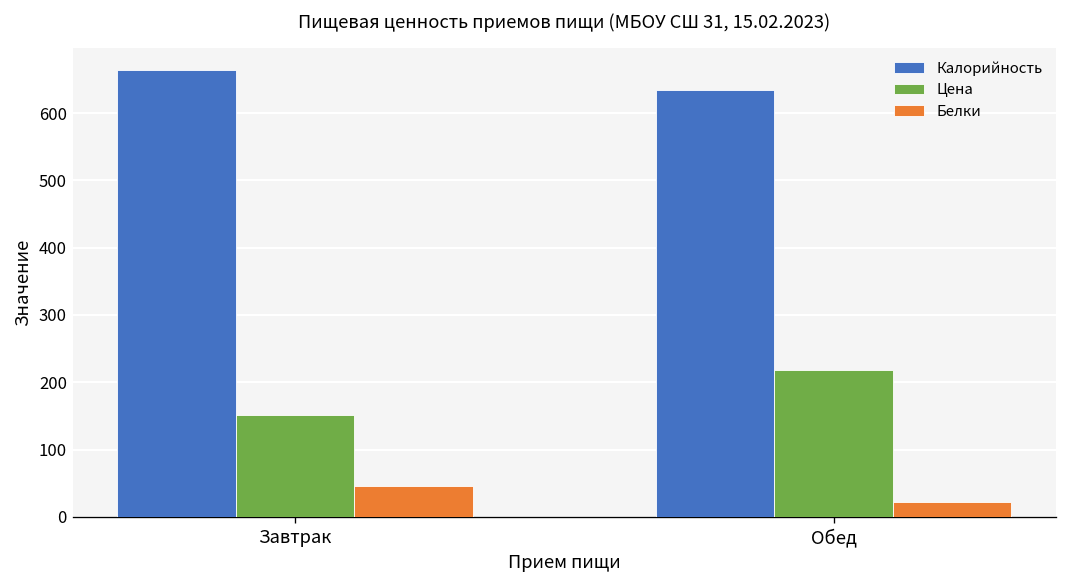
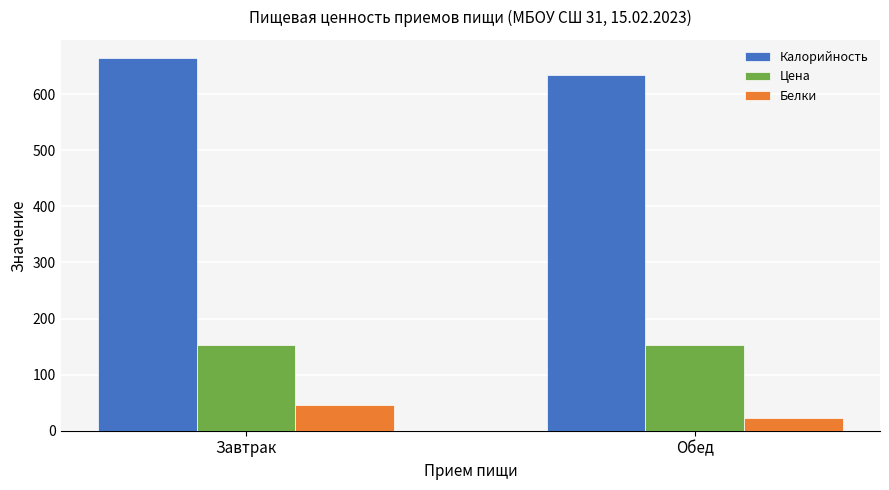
  {
    "Калорийность": {
      "Завтрак": 660,
      "Обед": 630
    },
    "Цена": {
      "Завтрак": 150,
-     "Обед": 220
+     "Обед": 150
    },
    "Белки": {
      "Завтрак": 50,
      "Обед": 20
    }
  }
